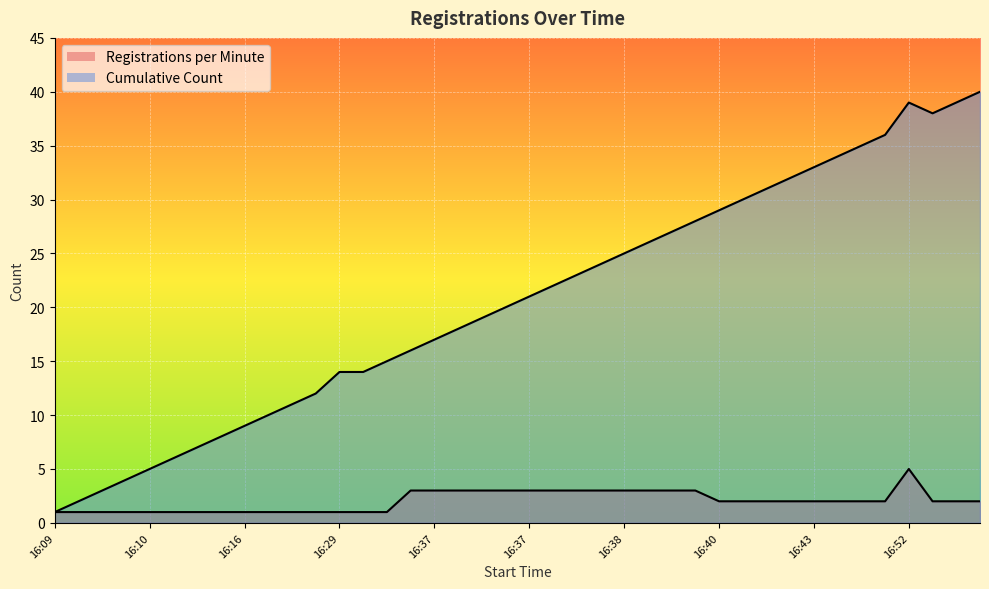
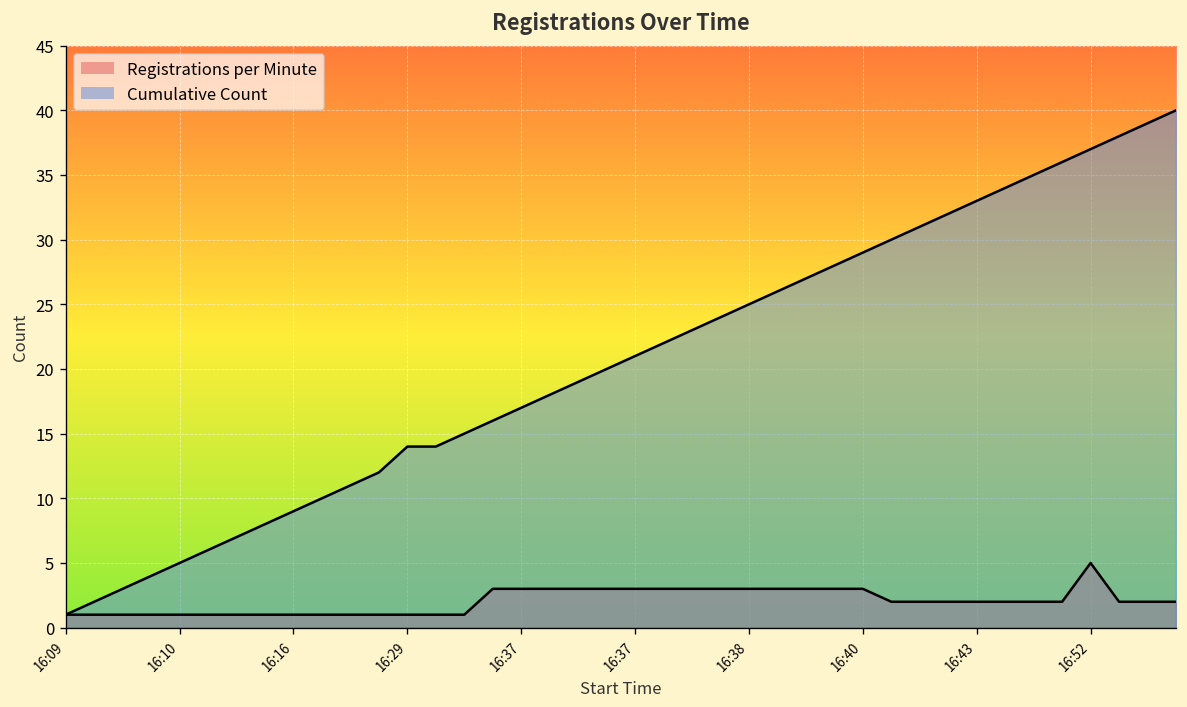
  {
    "Registrations per Minute": {
      "16:16": 1,
      "16:29": 1,
-     "16:40": 2,
+     "16:40": 3,
      "16:52": 5
    },
    "Cumulative Count": {
      "16:16": 9,
      "16:29": 14,
      "16:40": 29,
-     "16:52": 39
+     "16:52": 37
    }
  }
